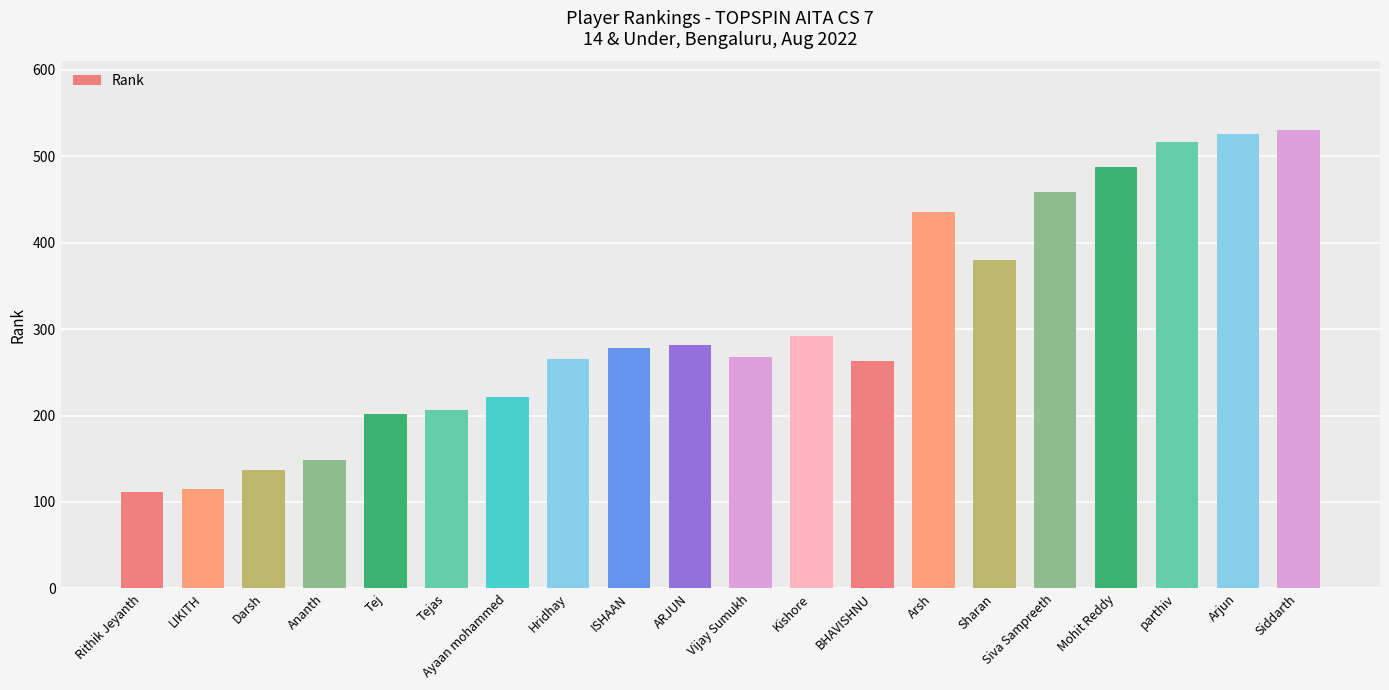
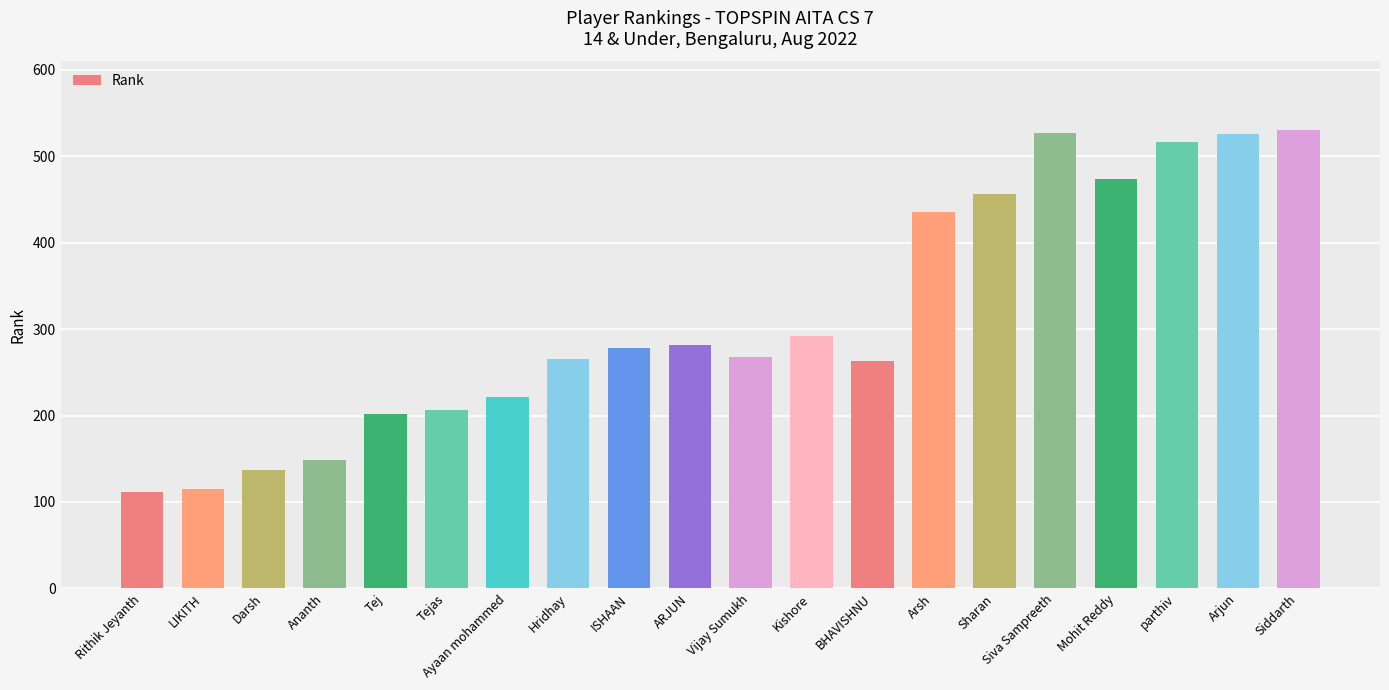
  {
    "Rithik Jeyanth": 110,
    "LIKITH": 120,
    "Darsh": 140,
    "Ananth": 150,
    "Tej": 200,
    "Tejas": 210,
    "Ayaan mohammed": 220,
    "Hridhay": 270,
    "ISHAAN": 280,
    "ARJUN": 280,
    "Vijay Sumukh": 270,
    "Kishore": 290,
    "BHAVISHNU": 260,
    "Arsh": 440,
-   "Sharan": 380,
-   "Siva Sampreeth": 460,
-   "Mohit Reddy": 490,
+   "Sharan": 460,
+   "Siva Sampreeth": 530,
+   "Mohit Reddy": 470,
    "parthiv": 520,
    "Arjun": 530,
    "Siddarth": 530
  }
